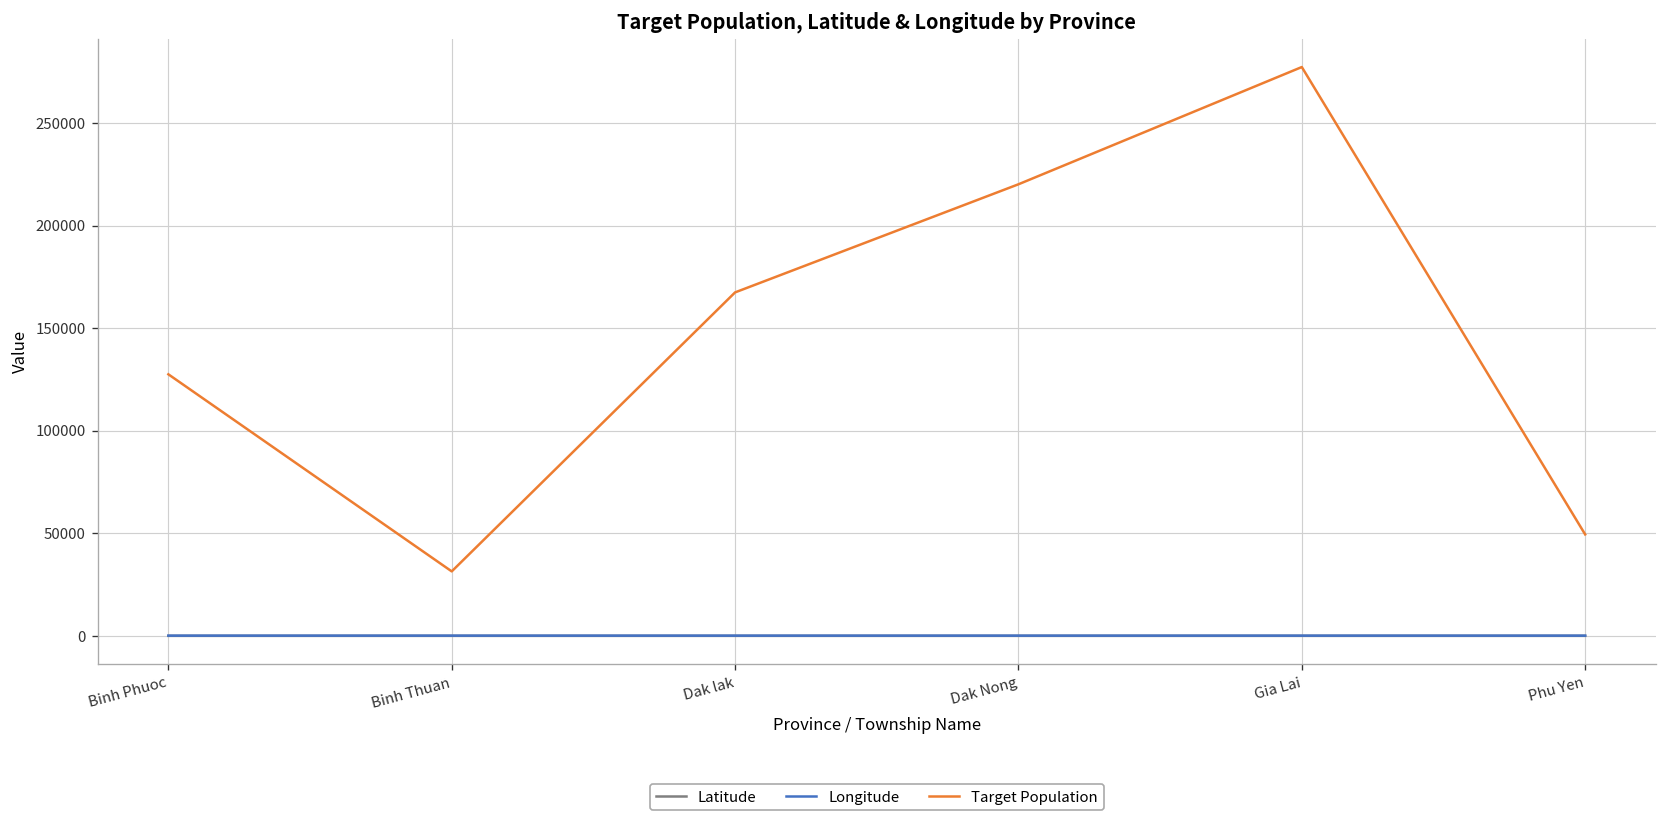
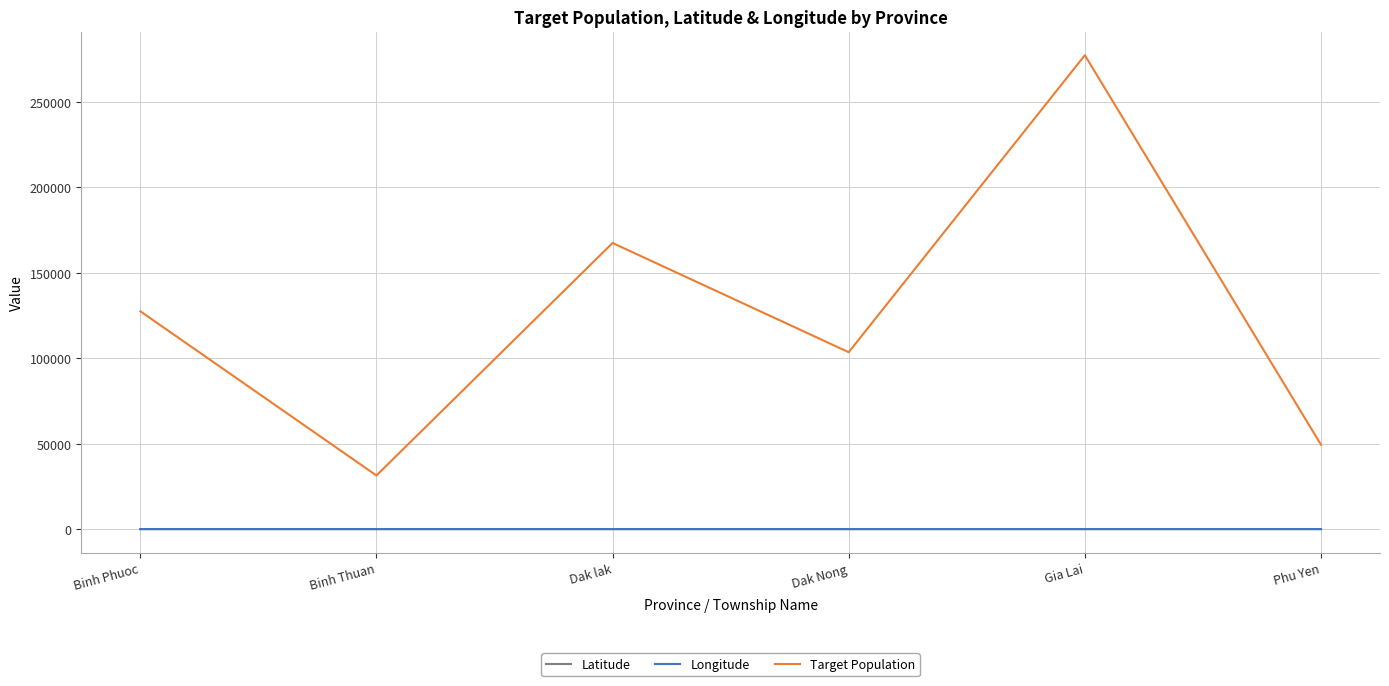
  {
    "Longitude": {
      "Binh Phuoc": 0,
      "Binh Thuan": 0,
      "Dak lak": 0,
      "Dak Nong": 0,
      "Gia Lai": 0,
      "Phu Yen": 0
    },
    "Target Population": {
      "Binh Phuoc": 128000,
      "Binh Thuan": 31000,
      "Dak lak": 167000,
-     "Dak Nong": 220000,
+     "Dak Nong": 104000,
      "Gia Lai": 277000,
      "Phu Yen": 49000
    }
  }
